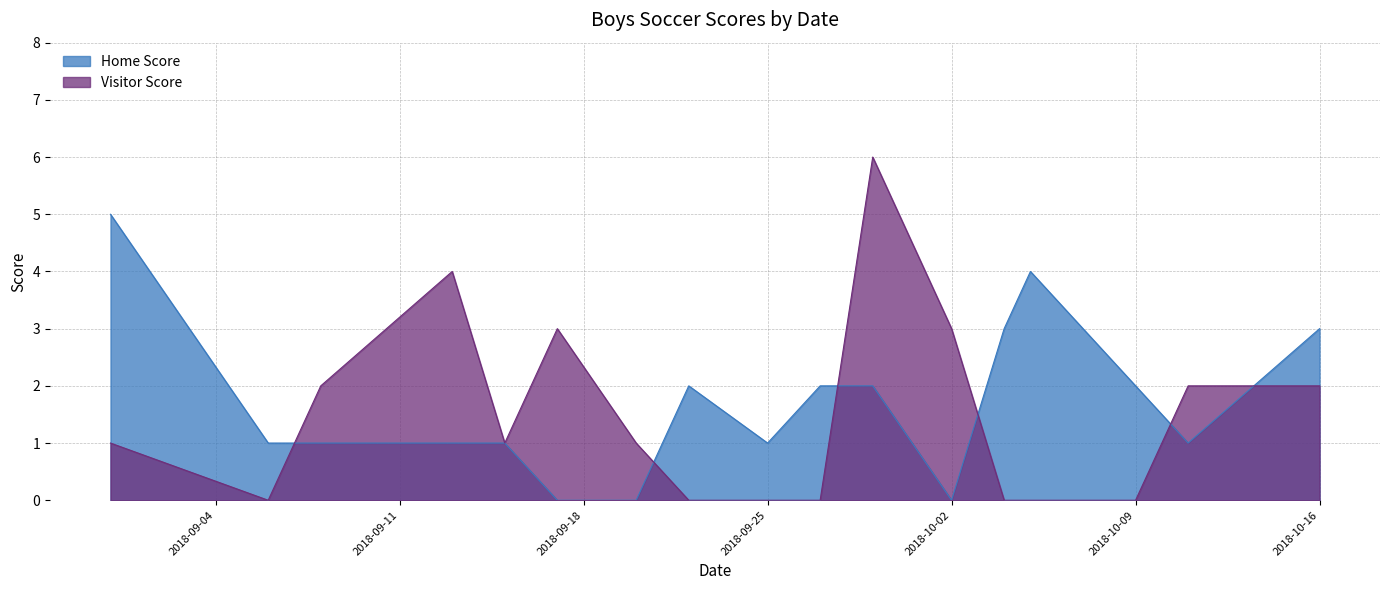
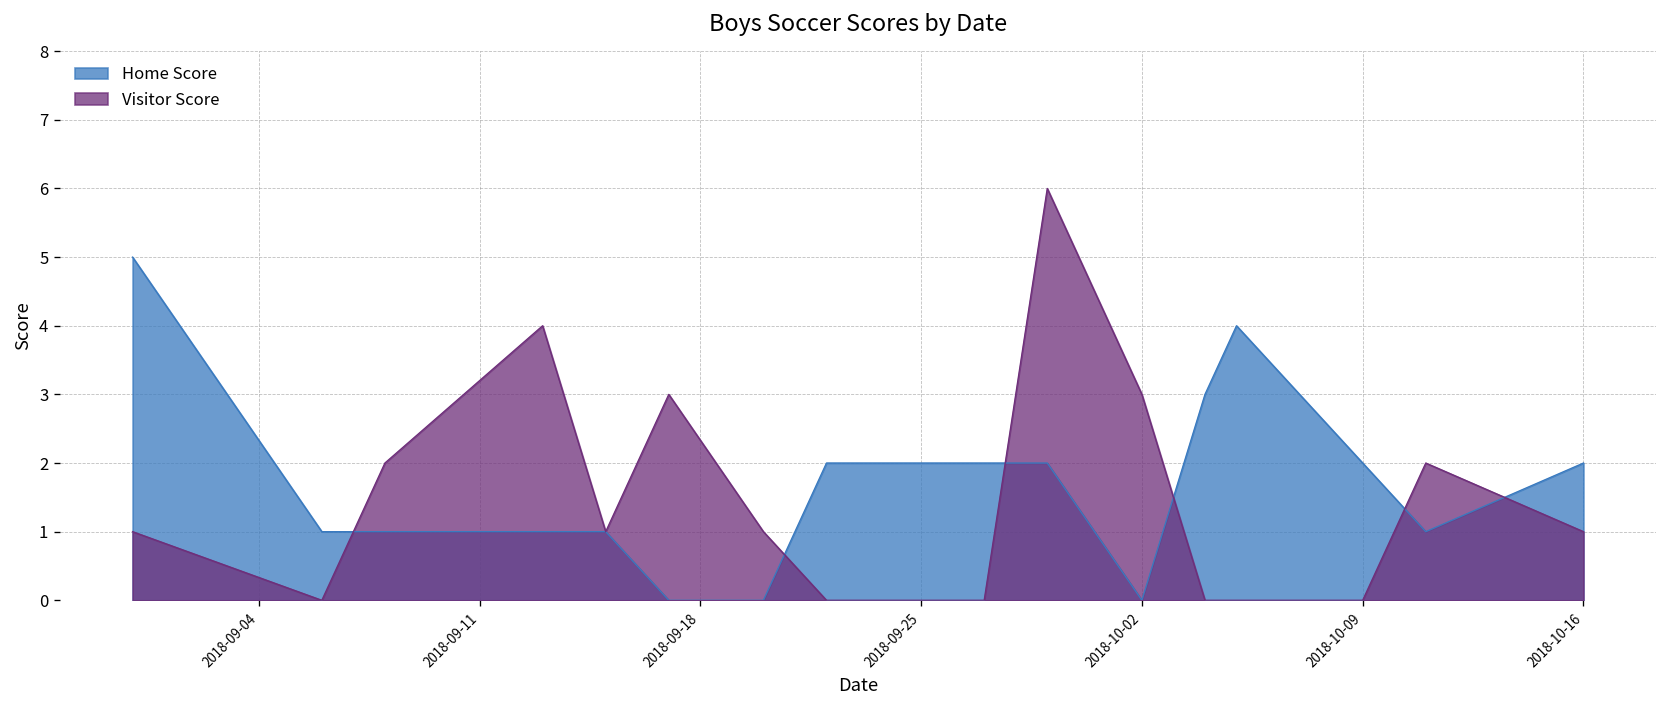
  {
    "Home Score": {
-     "2018-09-25": 1,
+     "2018-09-25": 2,
      "2018-10-02": 0,
      "2018-10-09": 2,
-     "2018-10-16": 3
+     "2018-10-16": 2
    },
    "Visitor Score": {
      "2018-09-25": 0,
      "2018-10-02": 3,
      "2018-10-09": 0,
-     "2018-10-16": 2
+     "2018-10-16": 1
    }
  }
